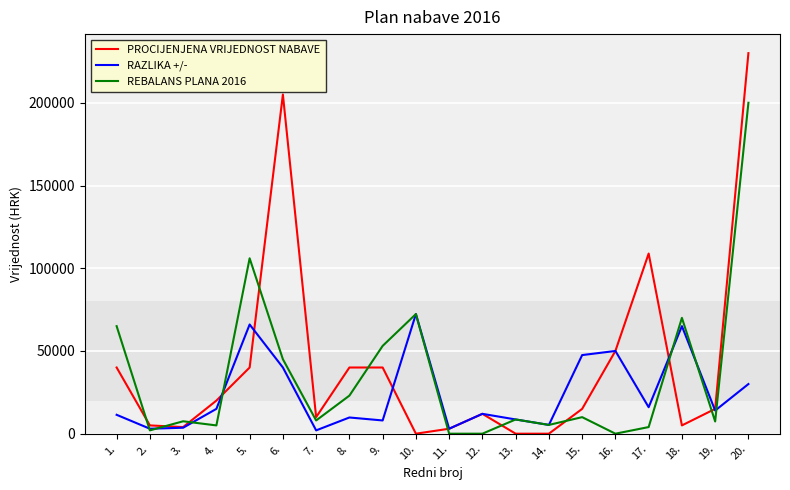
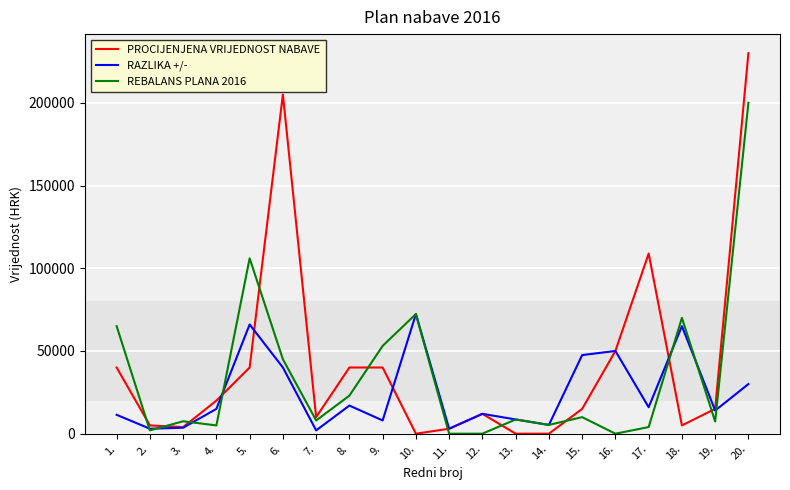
  {
    "PROCIJENJENA VRIJEDNOST NABAVE": {
      "1.": 40000,
      "2.": 5000,
      "4.": 20000,
      "5.": 40000,
      "6.": 205000,
      "7.": 10000,
      "8.": 40000,
      "9.": 40000,
      "10.": 0,
      "13.": 0,
      "14.": 0,
      "15.": 15000,
      "17.": 109000,
      "18.": 5000,
      "20.": 230000
    },
    "RAZLIKA +/-": {
      "1.": 11000,
      "4.": 15000,
      "5.": 66000,
      "6.": 40000,
      "7.": 2000,
-     "8.": 10000,
+     "8.": 17000,
      "9.": 8000,
      "15.": 48000,
      "17.": 16000,
      "18.": 65000,
      "20.": 30000
    },
    "REBALANS PLANA 2016": {
      "1.": 65000,
      "3.": 8000,
      "4.": 5000,
      "5.": 106000,
      "6.": 45000,
      "7.": 8000,
      "8.": 23000,
      "9.": 53000,
      "11.": 0,
      "12.": 0,
      "15.": 10000,
      "16.": 0,
      "17.": 4000,
      "18.": 70000,
      "19.": 7000,
      "20.": 200000
    }
  }
